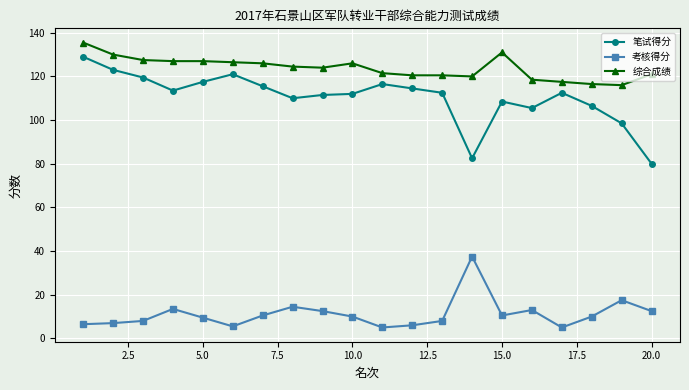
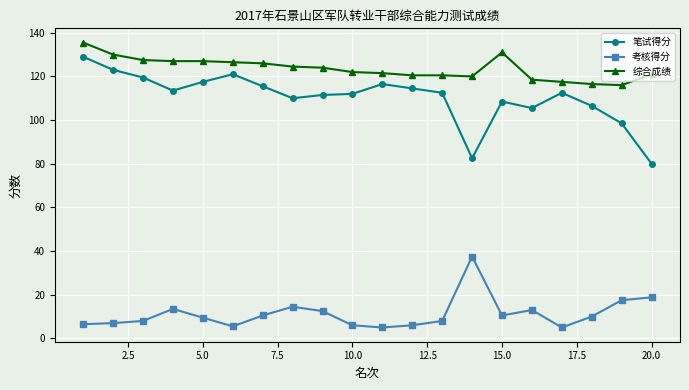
  {
    "笔试得分": {
      "5.0": 118,
      "10.0": 112,
      "15.0": 109,
      "20.0": 80
    },
    "考核得分": {
      "5.0": 10,
-     "10.0": 10,
+     "10.0": 6,
      "15.0": 11,
-     "20.0": 13
+     "20.0": 19
    },
    "综合成绩": {
      "5.0": 127,
-     "10.0": 126,
+     "10.0": 122,
      "15.0": 131
    }
  }
